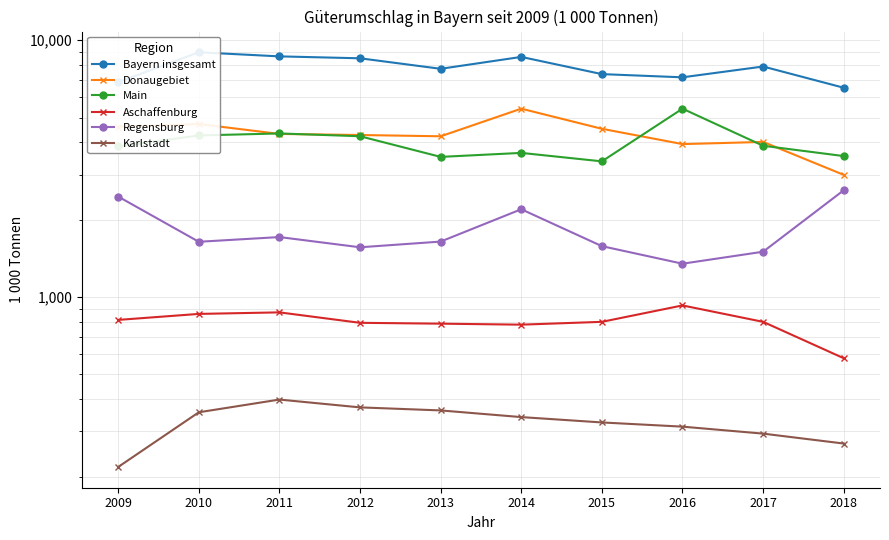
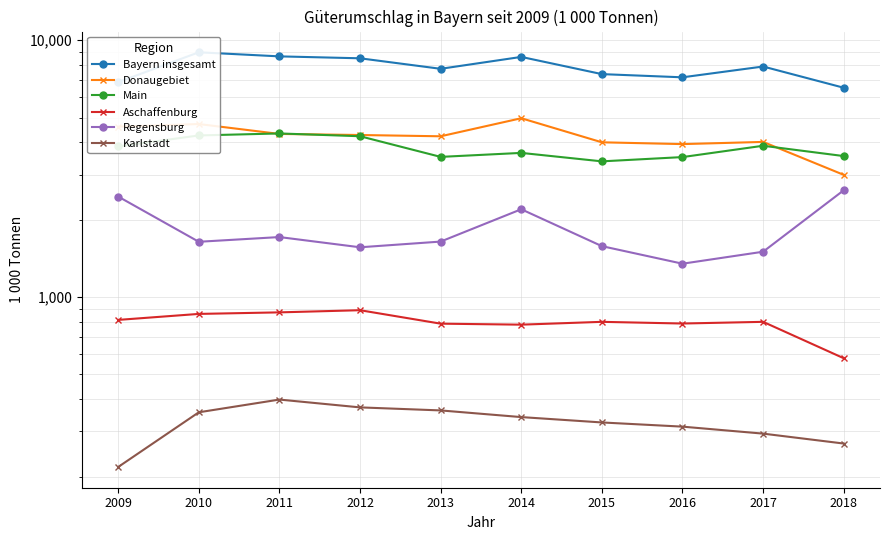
  {
    "Bayern insgesamt": {
      "2011": "8,700",
      "2012": "8,500",
      "2013": "7,700",
      "2014": "8,600",
      "2015": "7,400",
      "2016": "7,200",
      "2017": "7,900",
      "2018": "6,500"
    },
    "Donaugebiet": {
      "2013": "4,200",
-     "2014": "5,400",
-     "2015": "4,500",
+     "2014": "5,000",
+     "2015": "4,000",
      "2016": "3,900",
      "2017": "4,000",
      "2018": "3,000"
    },
    "Main": {
      "2013": "3,500",
      "2014": "3,600",
      "2015": "3,400",
-     "2016": "5,400",
+     "2016": "3,500",
      "2017": "3,900",
      "2018": "3,500"
    },
    "Aschaffenburg": {
      "2009": "820",
      "2010": "860",
      "2011": "870",
-     "2012": "790",
+     "2012": "890",
      "2013": "790",
      "2014": "780",
      "2015": "800",
-     "2016": "930",
+     "2016": "790",
      "2017": "800",
      "2018": "580"
    },
    "Regensburg": {
      "2009": "2,500",
      "2010": "1,600",
      "2011": "1,700",
      "2012": "1,600",
      "2013": "1,600",
      "2014": "2,200",
      "2015": "1,600",
      "2016": "1,300",
      "2017": "1,500",
      "2018": "2,600"
    },
    "Karlstadt": {
      "2009": "220",
      "2010": "360",
      "2011": "400",
      "2012": "370",
      "2013": "360",
      "2014": "340",
      "2015": "330",
      "2016": "310",
      "2017": "290",
      "2018": "270"
    }
  }
